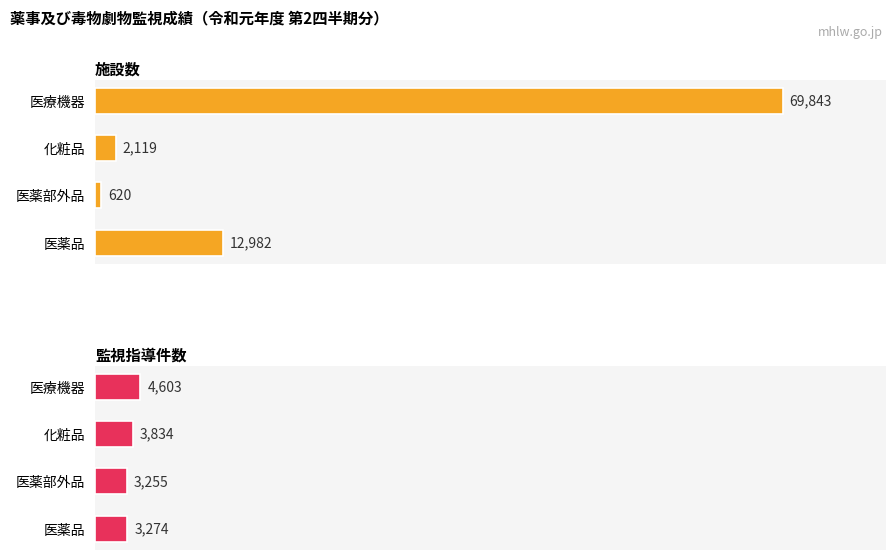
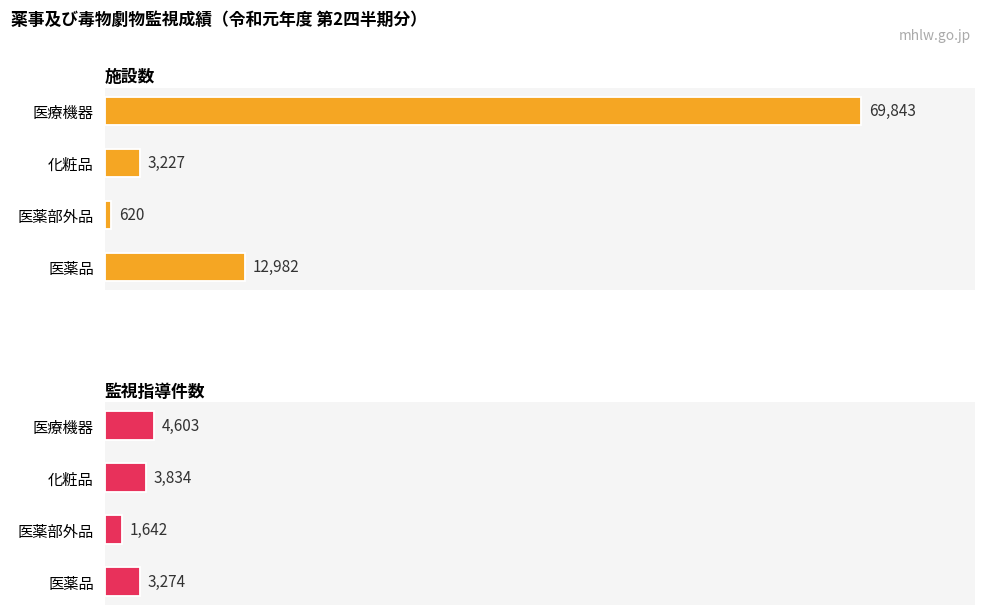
  {
    "施設数": {
      "医療機器": "69,843",
-     "化粧品": "2,119",
+     "化粧品": "3,227",
      "医薬部外品": "620",
      "医薬品": "12,982"
    },
    "監視指導件数": {
      "医療機器": "4,603",
      "化粧品": "3,834",
-     "医薬部外品": "3,255",
+     "医薬部外品": "1,642",
      "医薬品": "3,274"
    }
  }
